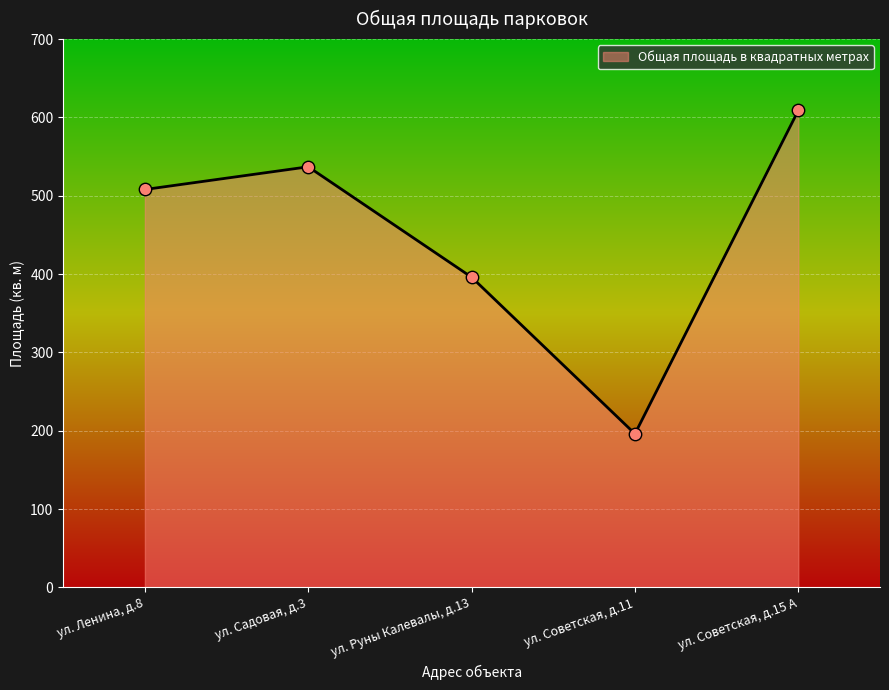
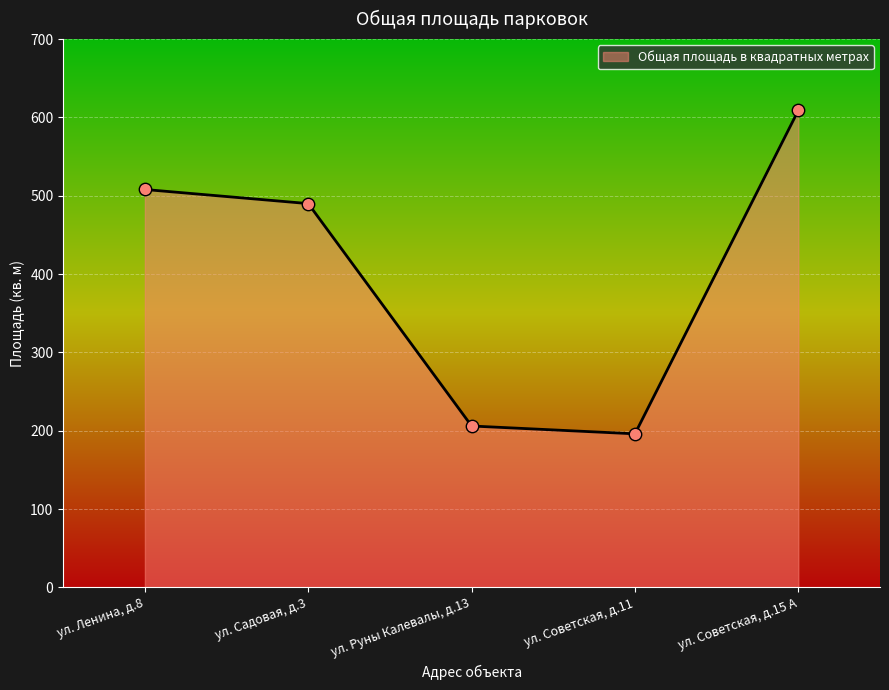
  {
    "ул. Ленина, д.8": 510,
-   "ул. Садовая, д.3": 540,
-   "ул. Руны Калевалы, д.13": 400,
+   "ул. Садовая, д.3": 490,
+   "ул. Руны Калевалы, д.13": 210,
    "ул. Советская, д.11": 200,
    "ул. Советская, д.15 А": 610
  }
